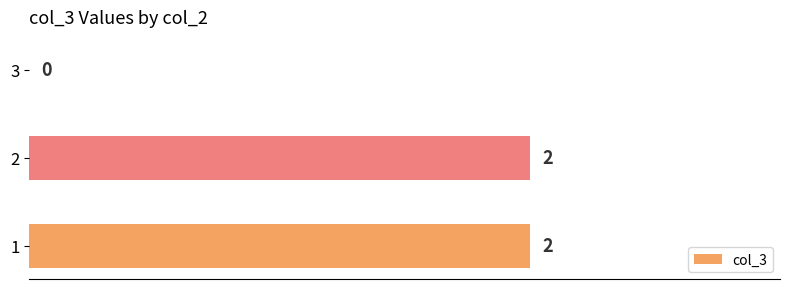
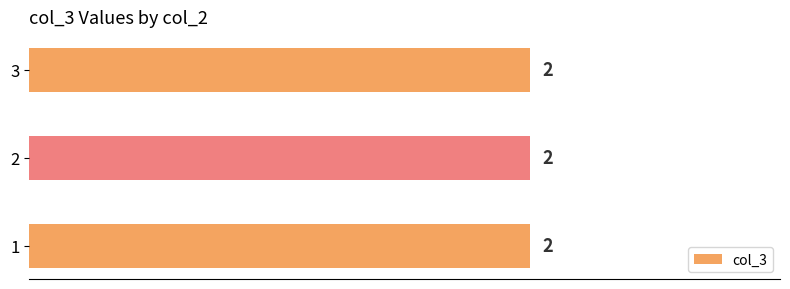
  {
-   "3": 0,
+   "3": 2,
    "2": 2,
    "1": 2
  }
